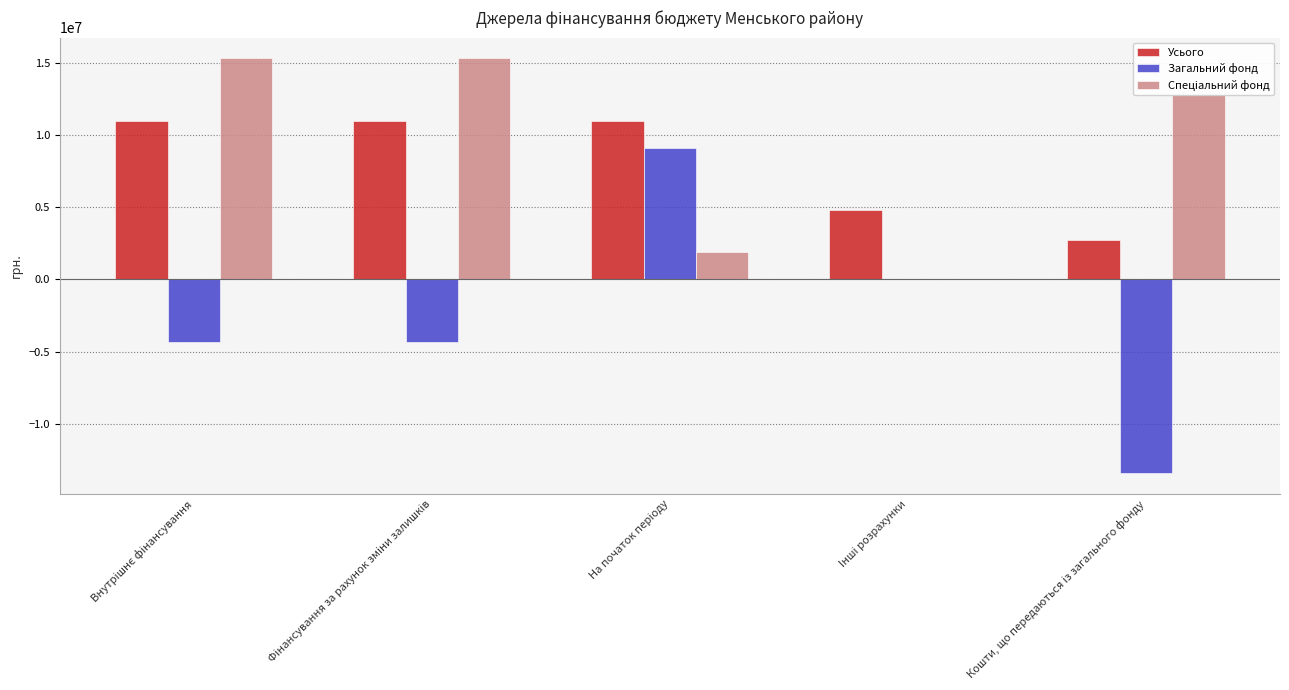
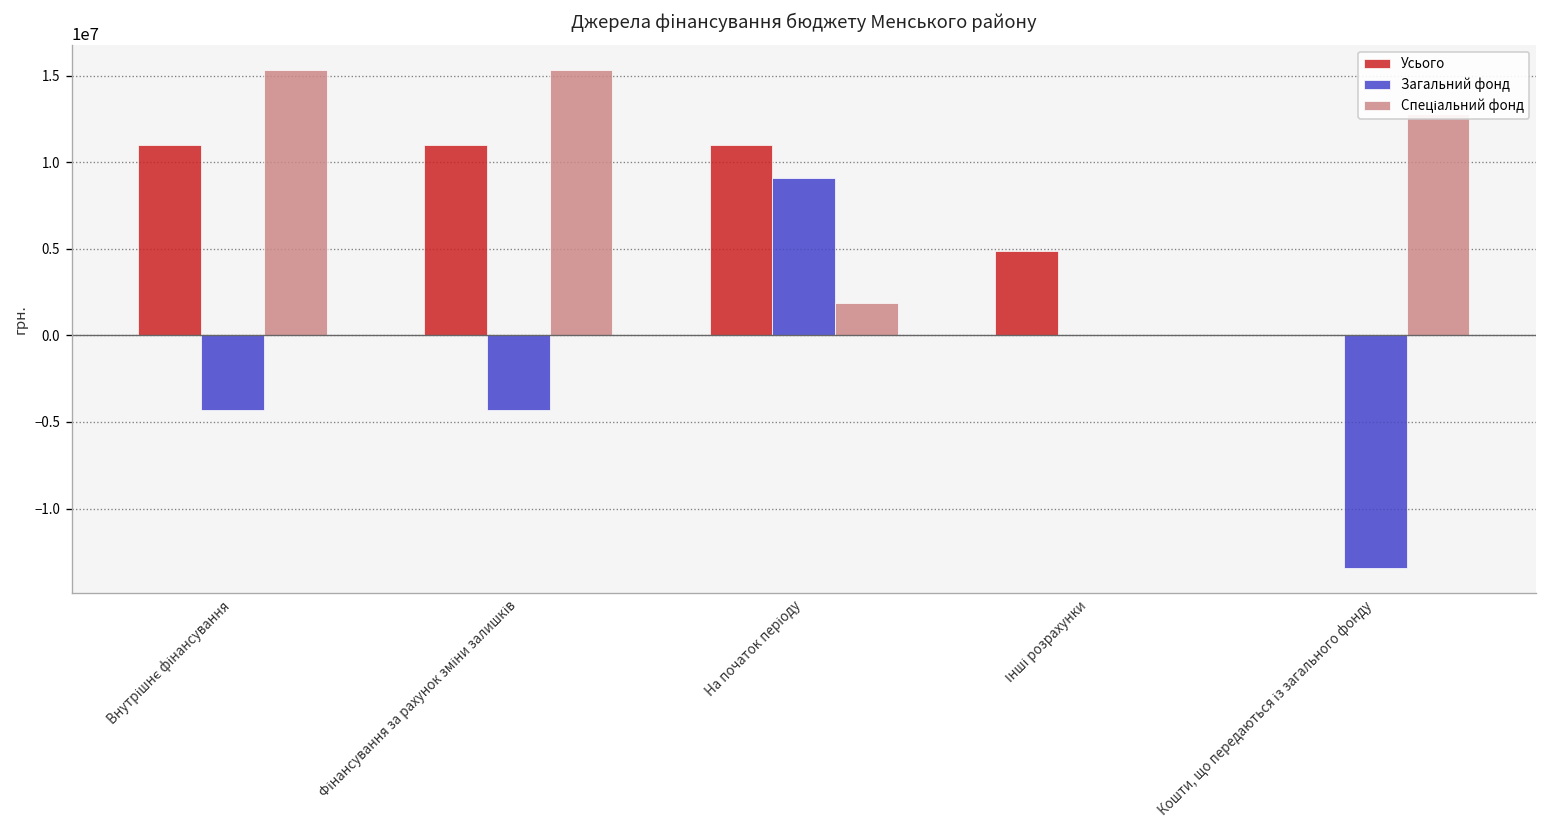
  {
    "Усього": {
      "Внутрішнє фінансування": 11000000,
      "Фінансування за рахунок зміни залишків": 11000000,
      "На початок періоду": 11000000,
      "Інші розрахунки": 4800000,
-     "Кошти, що передаються із загального фонду": 2700000
+     "Кошти, що передаються із загального фонду": 0
    },
    "Загальний фонд": {
      "Внутрішнє фінансування": -4300000,
      "Фінансування за рахунок зміни залишків": -4300000,
      "На початок періоду": 9100000,
      "Інші розрахунки": 0,
      "Кошти, що передаються із загального фонду": -13400000
    },
    "Спеціальний фонд": {
      "Внутрішнє фінансування": 15300000,
      "Фінансування за рахунок зміни залишків": 15300000,
      "На початок періоду": 1900000,
      "Інші розрахунки": 0
    }
  }
